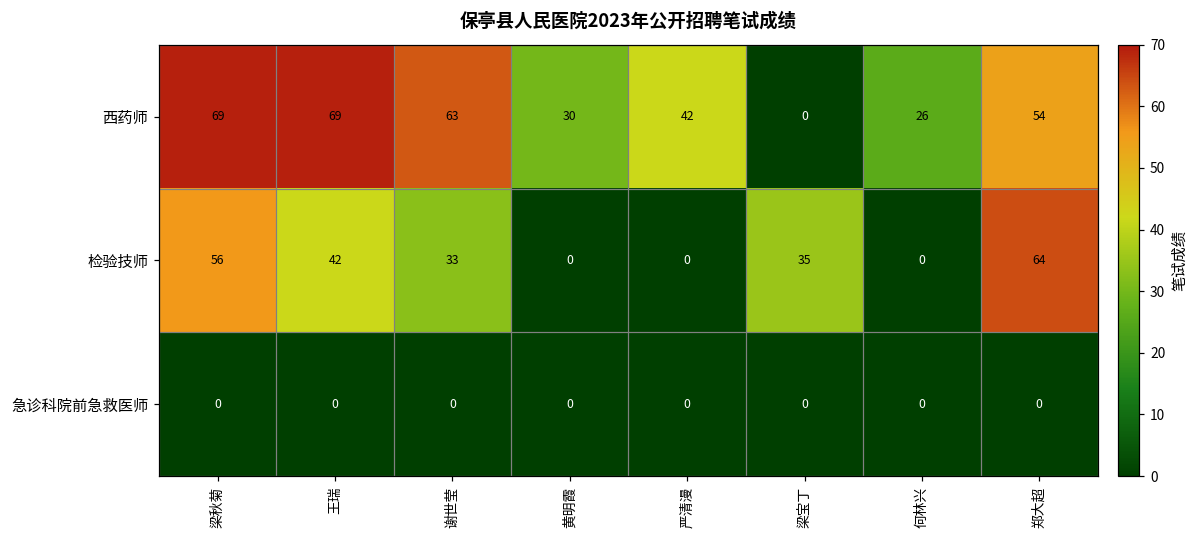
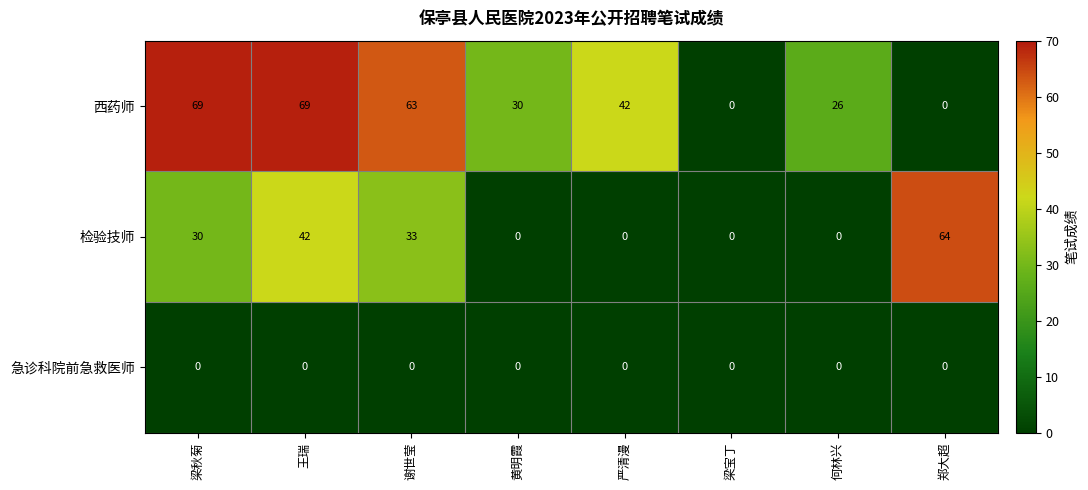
  {
    "西药师": {
      "梁秋菊": 69,
      "王瑞": 69,
      "谢世莹": 63,
      "黄明霞": 30,
      "严清漫": 42,
      "梁宝丁": 0,
      "何林兴": 26,
-     "郑大超": 54
+     "郑大超": 0
    },
    "检验技师": {
-     "梁秋菊": 56,
+     "梁秋菊": 30,
      "王瑞": 42,
      "谢世莹": 33,
      "黄明霞": 0,
      "严清漫": 0,
-     "梁宝丁": 35,
+     "梁宝丁": 0,
      "何林兴": 0,
      "郑大超": 64
    },
    "急诊科院前急救医师": {
      "梁秋菊": 0,
      "王瑞": 0,
      "谢世莹": 0,
      "黄明霞": 0,
      "严清漫": 0,
      "梁宝丁": 0,
      "何林兴": 0,
      "郑大超": 0
    }
  }
